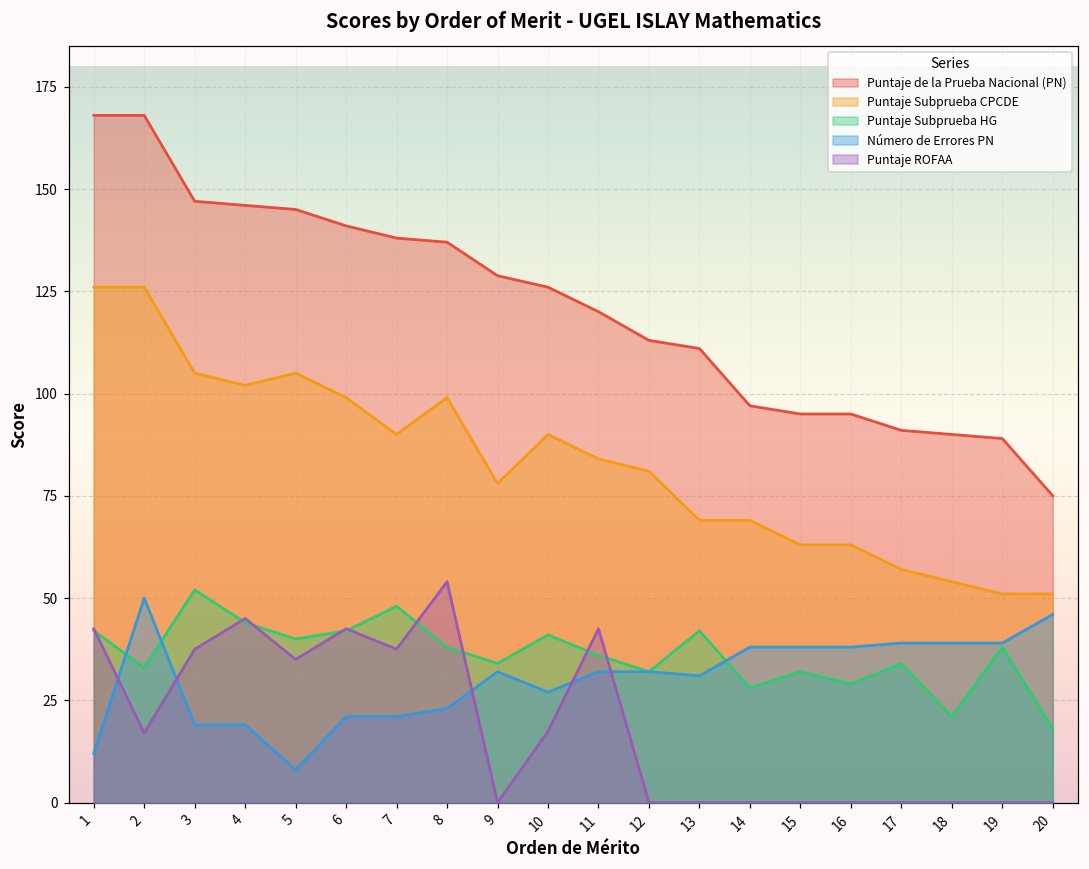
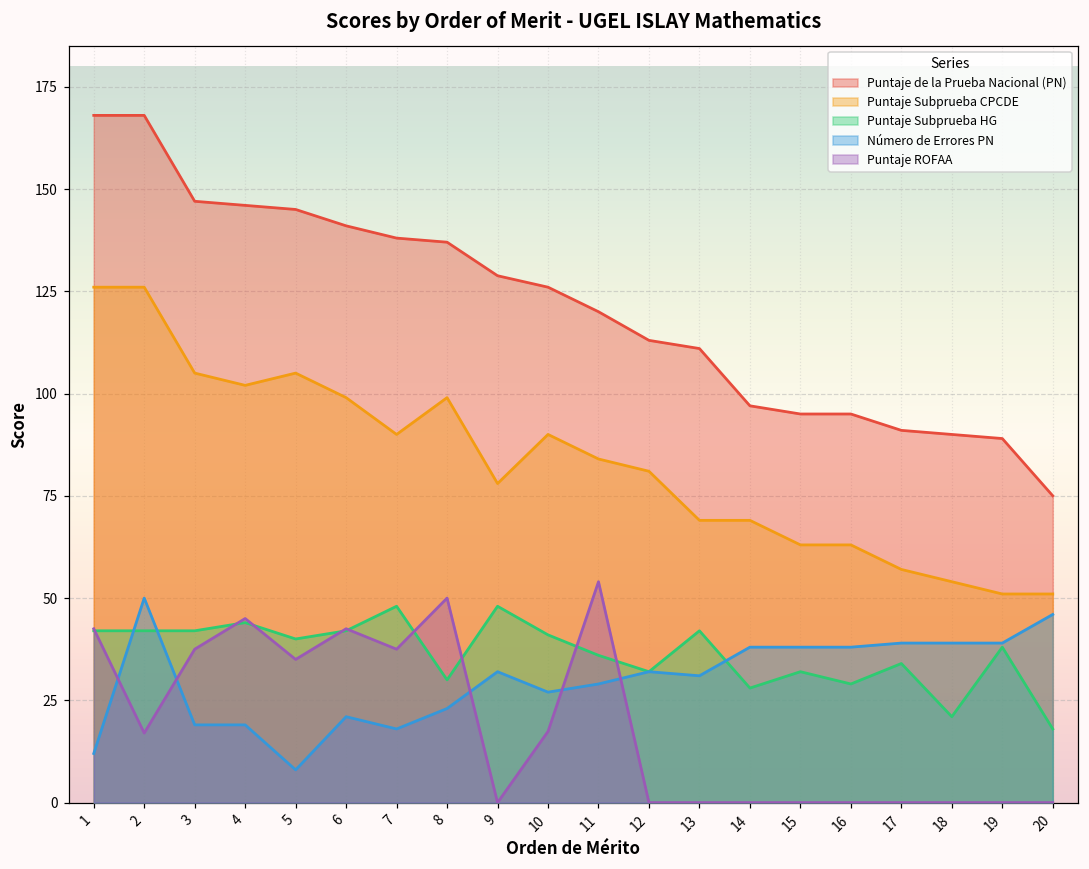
  {
    "Puntaje Subprueba HG": {
-     "2": 33,
-     "3": 52,
+     "2": 42,
+     "3": 42,
      "4": 44,
      "5": 40,
      "7": 48,
-     "8": 38,
-     "9": 34,
+     "8": 30,
+     "9": 48,
      "10": 41,
      "11": 36,
      "13": 42,
      "14": 28,
      "15": 32,
      "16": 29,
      "17": 34,
      "18": 21,
      "19": 38,
      "20": 18
    },
    "Número de Errores PN": {
      "1": 12,
      "2": 50,
      "3": 19,
      "4": 19,
      "5": 8,
      "6": 21,
-     "7": 21,
+     "7": 18,
      "8": 23,
      "9": 32,
      "10": 27,
-     "11": 32,
+     "11": 29,
      "13": 31,
      "14": 38,
      "15": 38,
      "16": 38,
      "17": 39,
      "18": 39,
      "19": 39,
      "20": 46
    },
    "Puntaje ROFAA": {
      "2": 17,
      "3": 38,
      "4": 45,
      "5": 35,
      "7": 38,
-     "8": 54,
+     "8": 50,
      "9": 0,
      "10": 17,
-     "11": 43,
+     "11": 54,
      "12": 0,
      "13": 0,
      "14": 0,
      "15": 0,
      "16": 0,
      "17": 0,
      "18": 0,
      "19": 0,
      "20": 0
    }
  }
